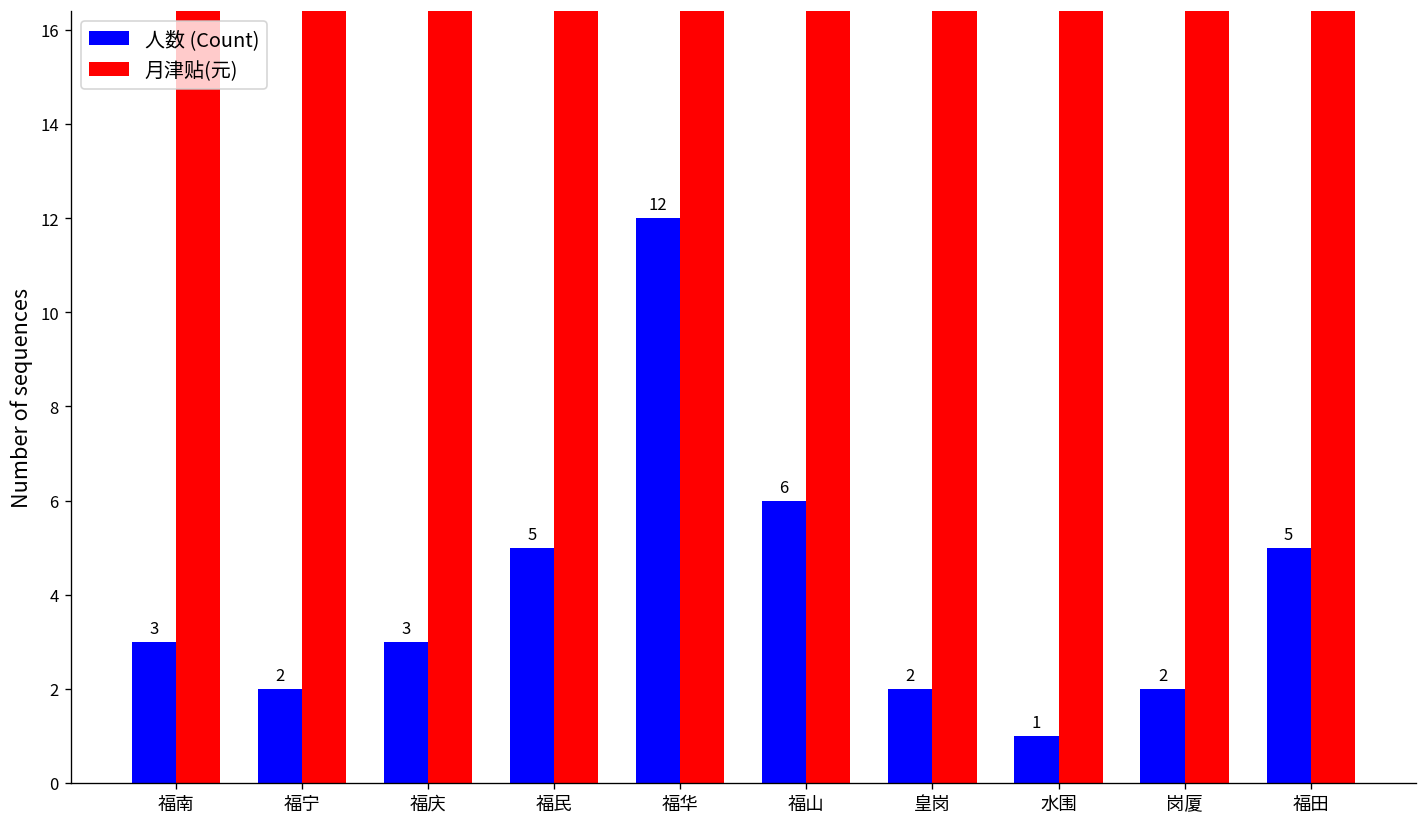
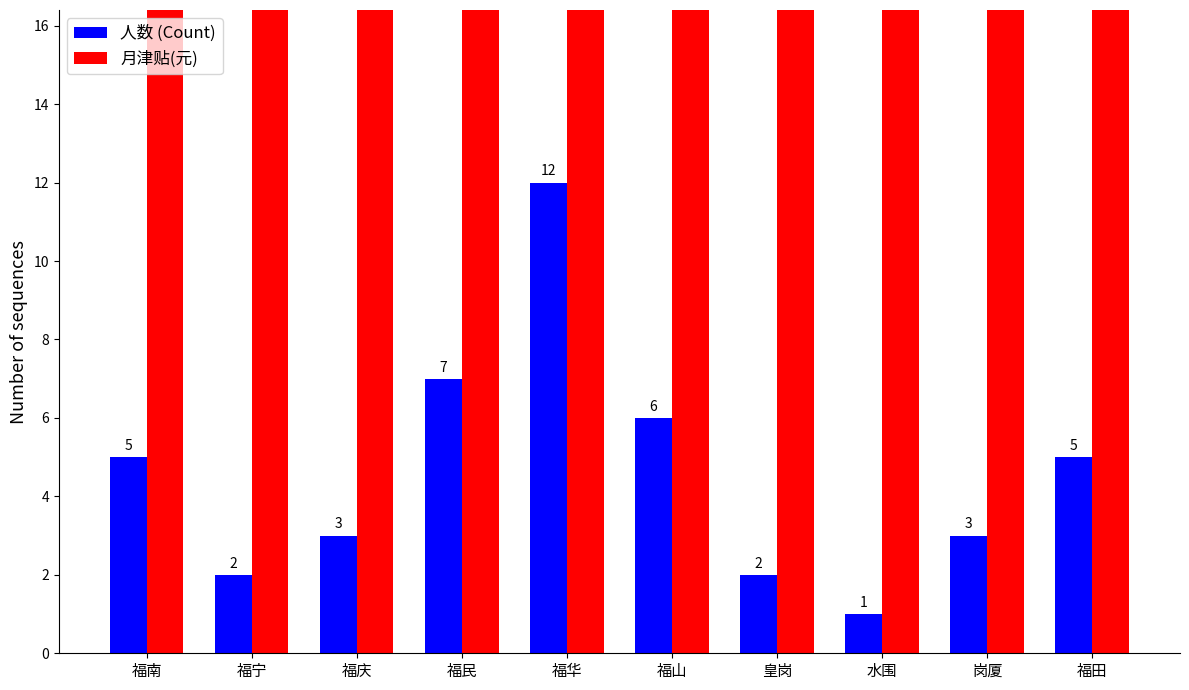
  {
    "人数 (Count)": {
-     "福南": 3,
+     "福南": 5,
      "福宁": 2,
      "福庆": 3,
-     "福民": 5,
+     "福民": 7,
      "福华": 12,
      "福山": 6,
      "皇岗": 2,
      "水围": 1,
-     "岗厦": 2,
+     "岗厦": 3,
      "福田": 5
    }
  }
